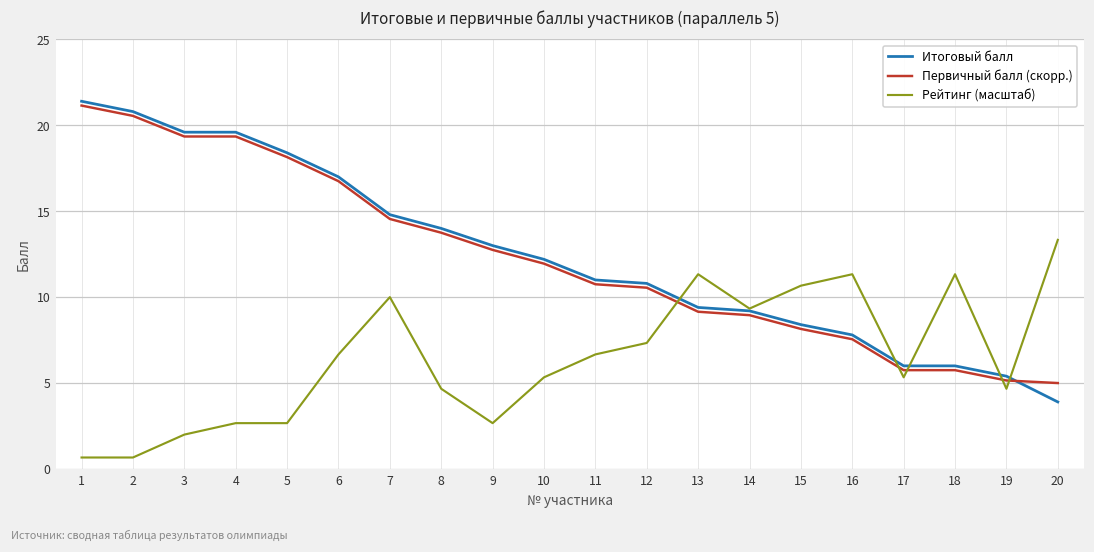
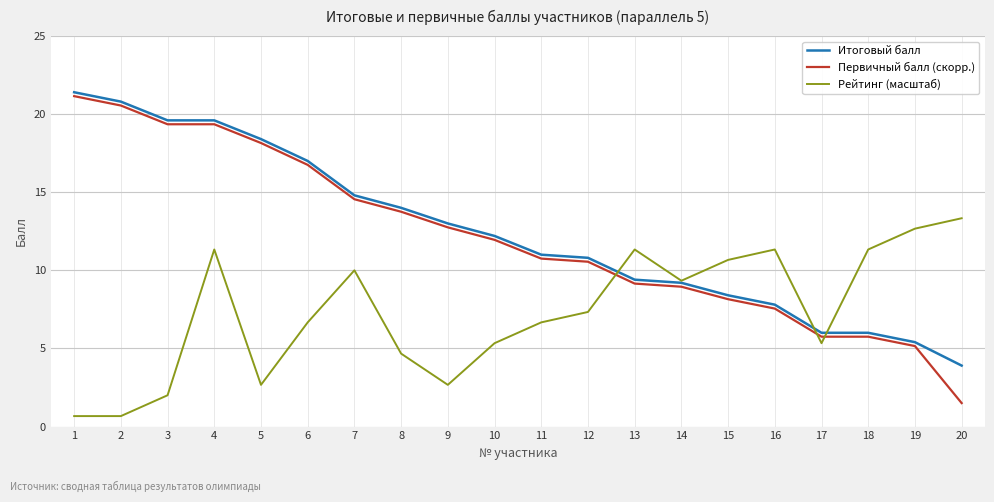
  {
    "Итоговый балл": {
      "1": 21.4,
      "2": 20.8,
      "3": 19.6,
      "4": 19.6,
      "5": 18.4,
      "6": 17.0,
      "7": 14.8,
      "8": 14.0,
      "9": 13.0,
      "10": 12.2,
      "11": 11.0,
      "12": 10.8,
      "13": 9.4,
      "15": 8.4,
      "16": 7.8,
      "17": 6.0,
      "18": 6.0,
      "19": 5.4,
      "20": 3.9
    },
    "Первичный балл (скорр.)": {
      "1": 21.2,
      "2": 20.6,
      "3": 19.4,
      "4": 19.4,
      "5": 18.2,
      "6": 16.8,
      "7": 14.6,
      "8": 13.8,
      "9": 12.8,
      "10": 12.0,
      "11": 10.8,
      "12": 10.6,
      "13": 9.2,
      "14": 9.0,
      "15": 8.2,
      "16": 7.6,
      "17": 5.8,
      "18": 5.8,
      "19": 5.2,
-     "20": 5.0
+     "20": 1.5
    },
    "Рейтинг (масштаб)": {
      "1": 0.7,
      "2": 0.7,
      "3": 2.0,
-     "4": 2.7,
+     "4": 11.3,
      "5": 2.7,
      "6": 6.7,
      "7": 10.0,
      "8": 4.7,
      "9": 2.7,
      "10": 5.3,
      "11": 6.7,
      "12": 7.3,
      "13": 11.3,
      "15": 10.7,
      "16": 11.3,
      "17": 5.3,
      "18": 11.3,
-     "19": 4.7,
+     "19": 12.7,
      "20": 13.3
    }
  }
